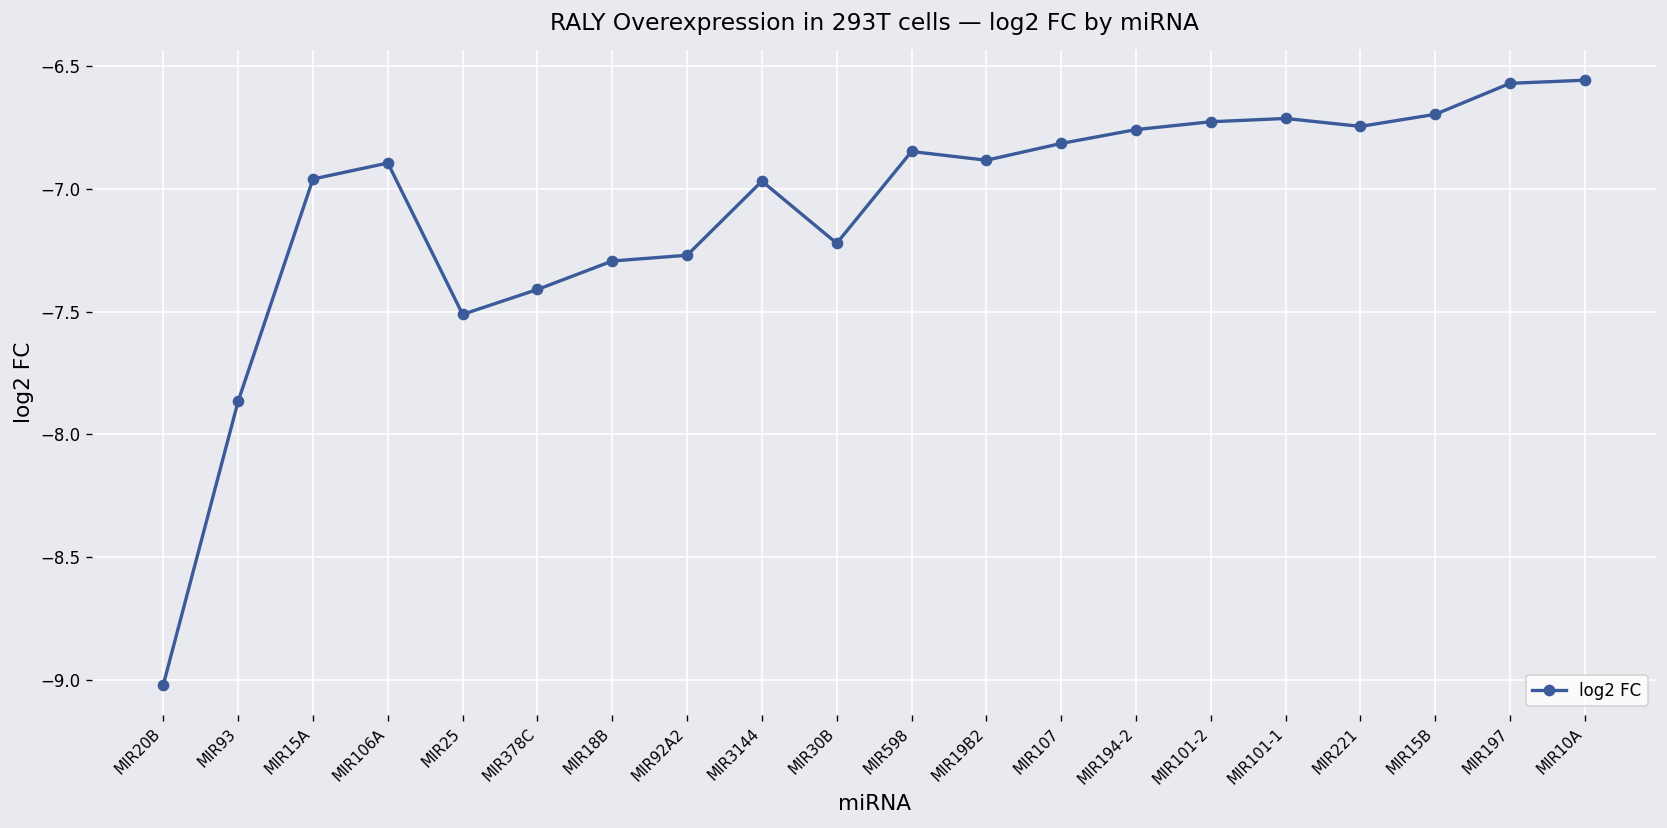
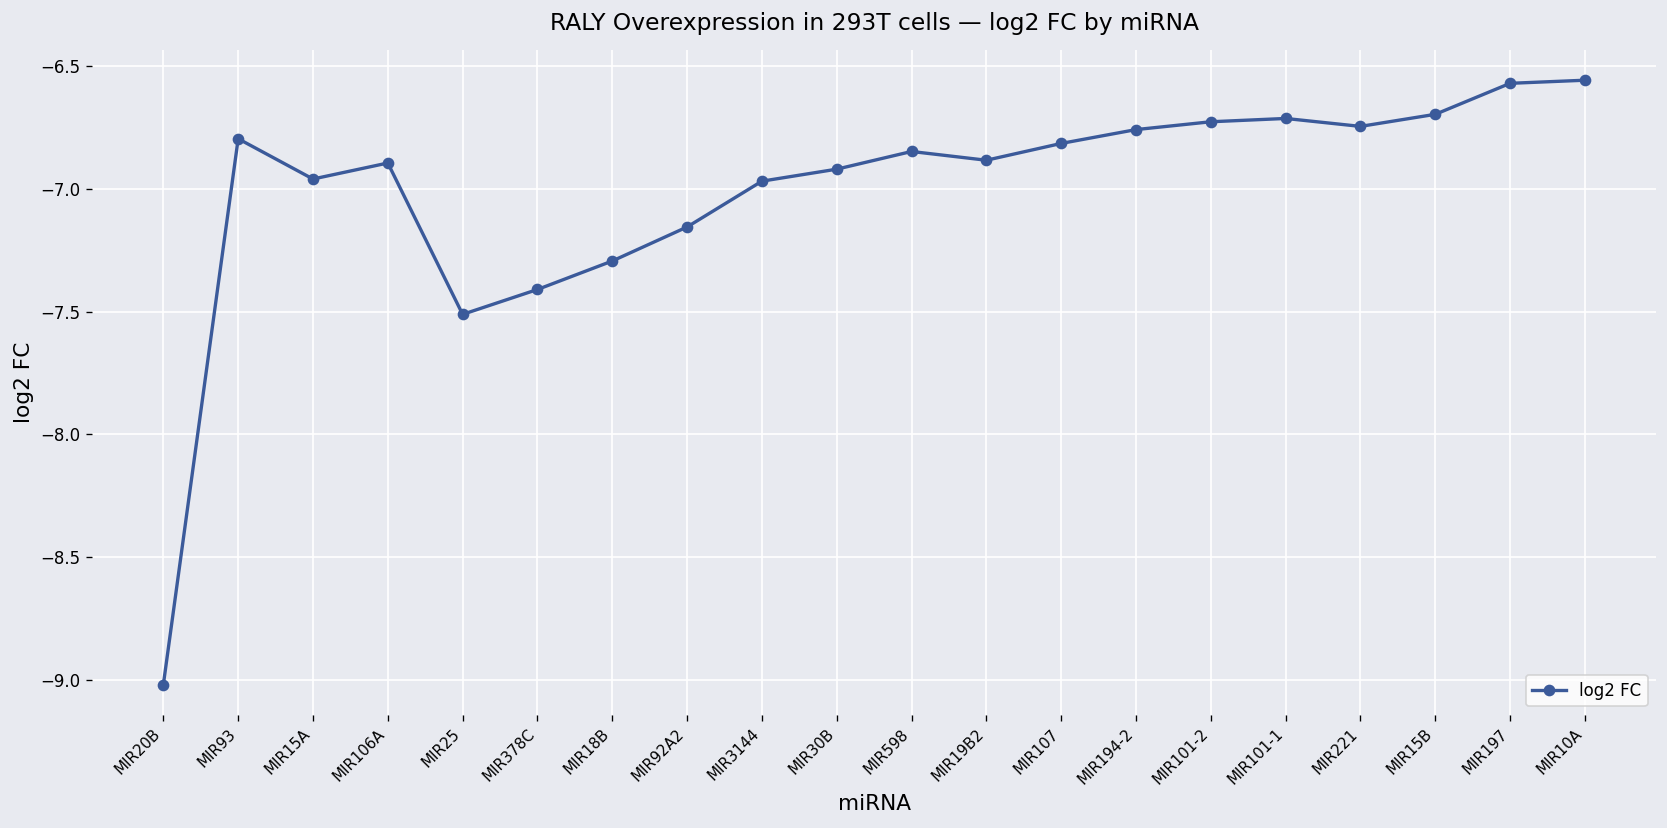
  {
    "MIR20B": -9.02,
-   "MIR93": -7.86,
+   "MIR93": -6.80,
    "MIR15A": -6.96,
    "MIR106A": -6.90,
    "MIR25": -7.51,
    "MIR378C": -7.41,
    "MIR18B": -7.29,
-   "MIR92A2": -7.27,
+   "MIR92A2": -7.16,
    "MIR3144": -6.97,
-   "MIR30B": -7.22,
+   "MIR30B": -6.92,
    "MIR598": -6.85,
    "MIR19B2": -6.88,
    "MIR107": -6.82,
    "MIR194-2": -6.76,
    "MIR101-2": -6.73,
    "MIR101-1": -6.71,
    "MIR221": -6.75,
    "MIR15B": -6.70,
    "MIR197": -6.57,
    "MIR10A": -6.56
  }
